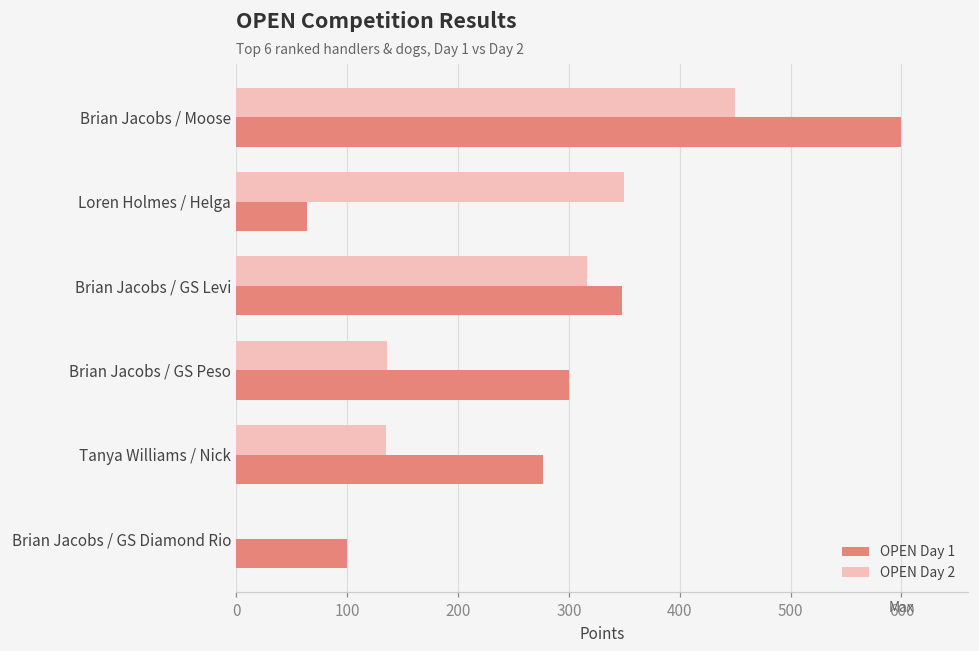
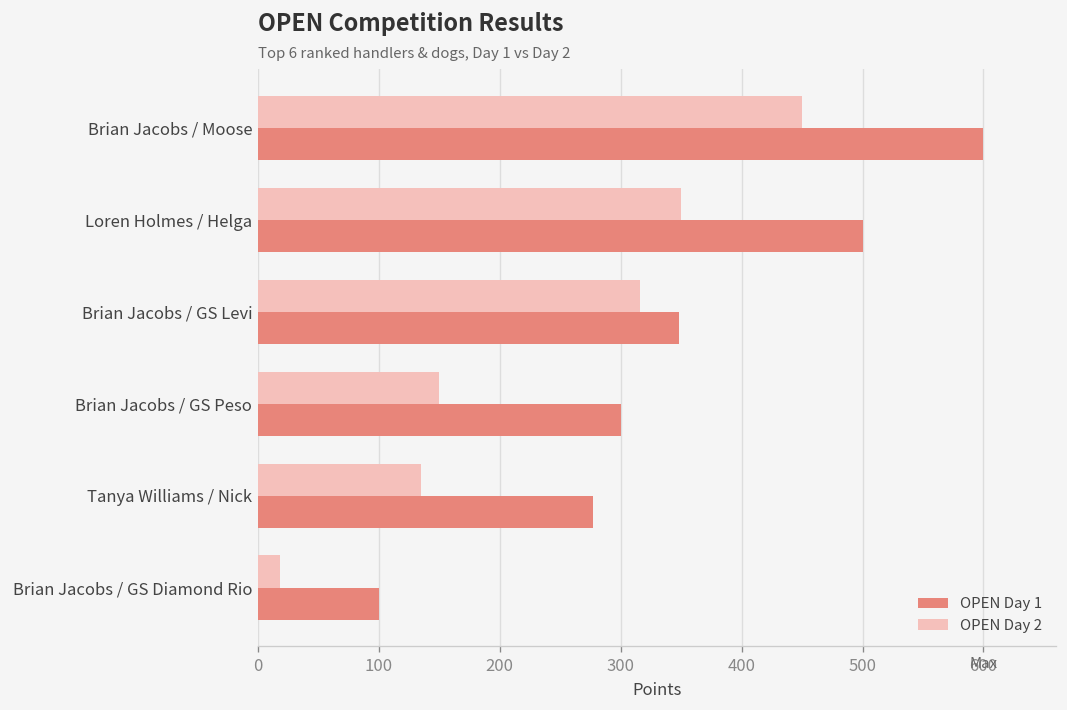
  {
    "OPEN Day 1": {
      "Brian Jacobs / Moose": 600,
-     "Loren Holmes / Helga": 64,
+     "Loren Holmes / Helga": 500,
      "Brian Jacobs / GS Levi": 348,
      "Brian Jacobs / GS Peso": 300,
      "Tanya Williams / Nick": 277,
      "Brian Jacobs / GS Diamond Rio": 100
    },
    "OPEN Day 2": {
      "Brian Jacobs / Moose": 450,
      "Loren Holmes / Helga": 350,
      "Brian Jacobs / GS Levi": 316,
-     "Brian Jacobs / GS Peso": 136,
+     "Brian Jacobs / GS Peso": 150,
      "Tanya Williams / Nick": 135,
-     "Brian Jacobs / GS Diamond Rio": 0
+     "Brian Jacobs / GS Diamond Rio": 18
    }
  }
